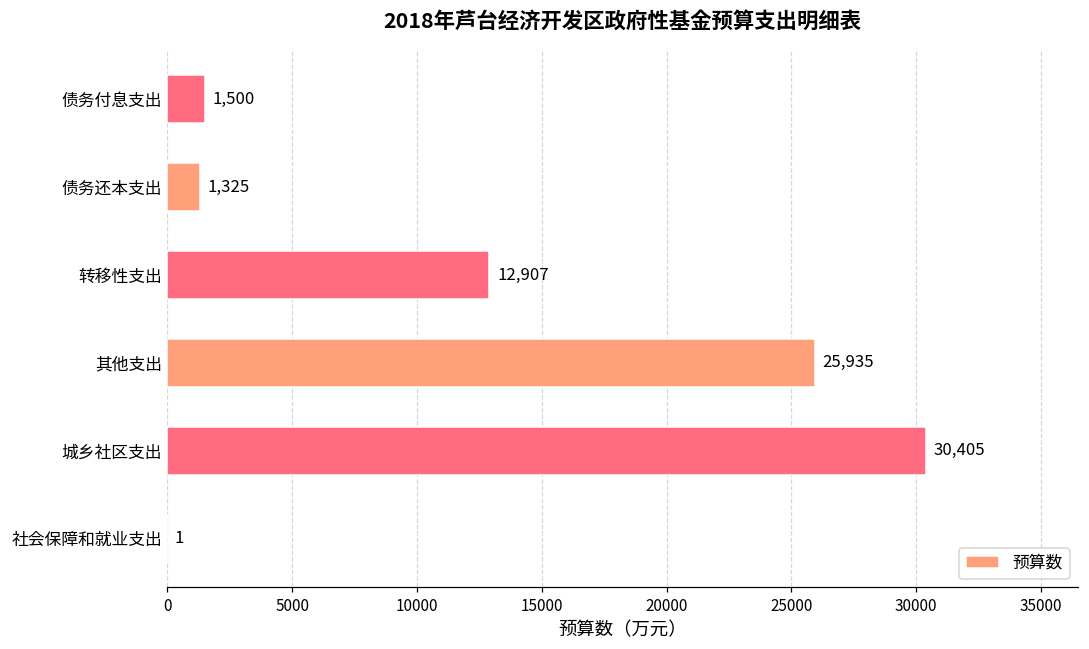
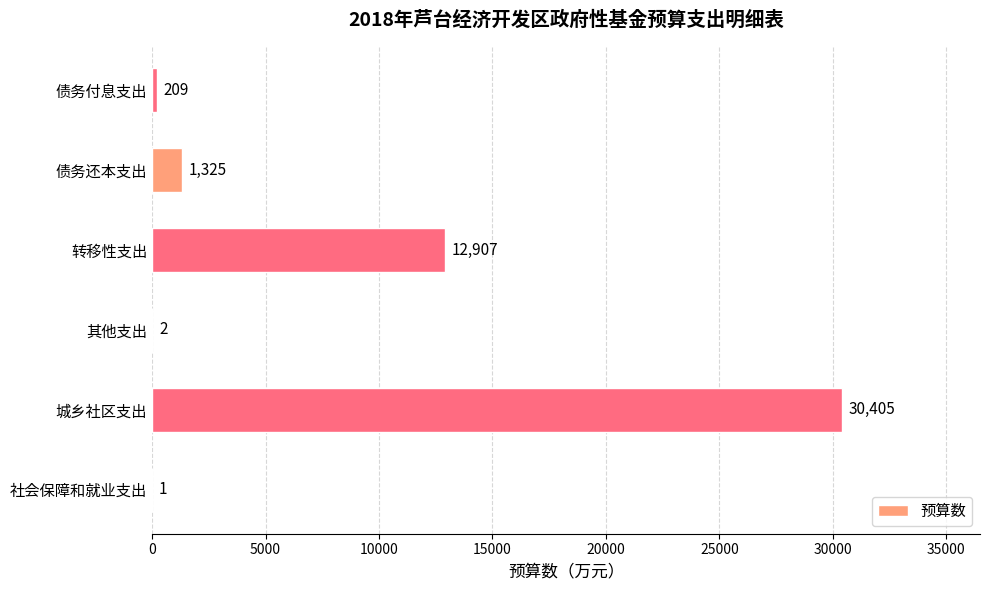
  {
-   "债务付息支出": "1,500",
+   "债务付息支出": "209",
    "债务还本支出": "1,325",
    "转移性支出": "12,907",
-   "其他支出": "25,935",
+   "其他支出": "2",
    "城乡社区支出": "30,405",
    "社会保障和就业支出": "1"
  }
